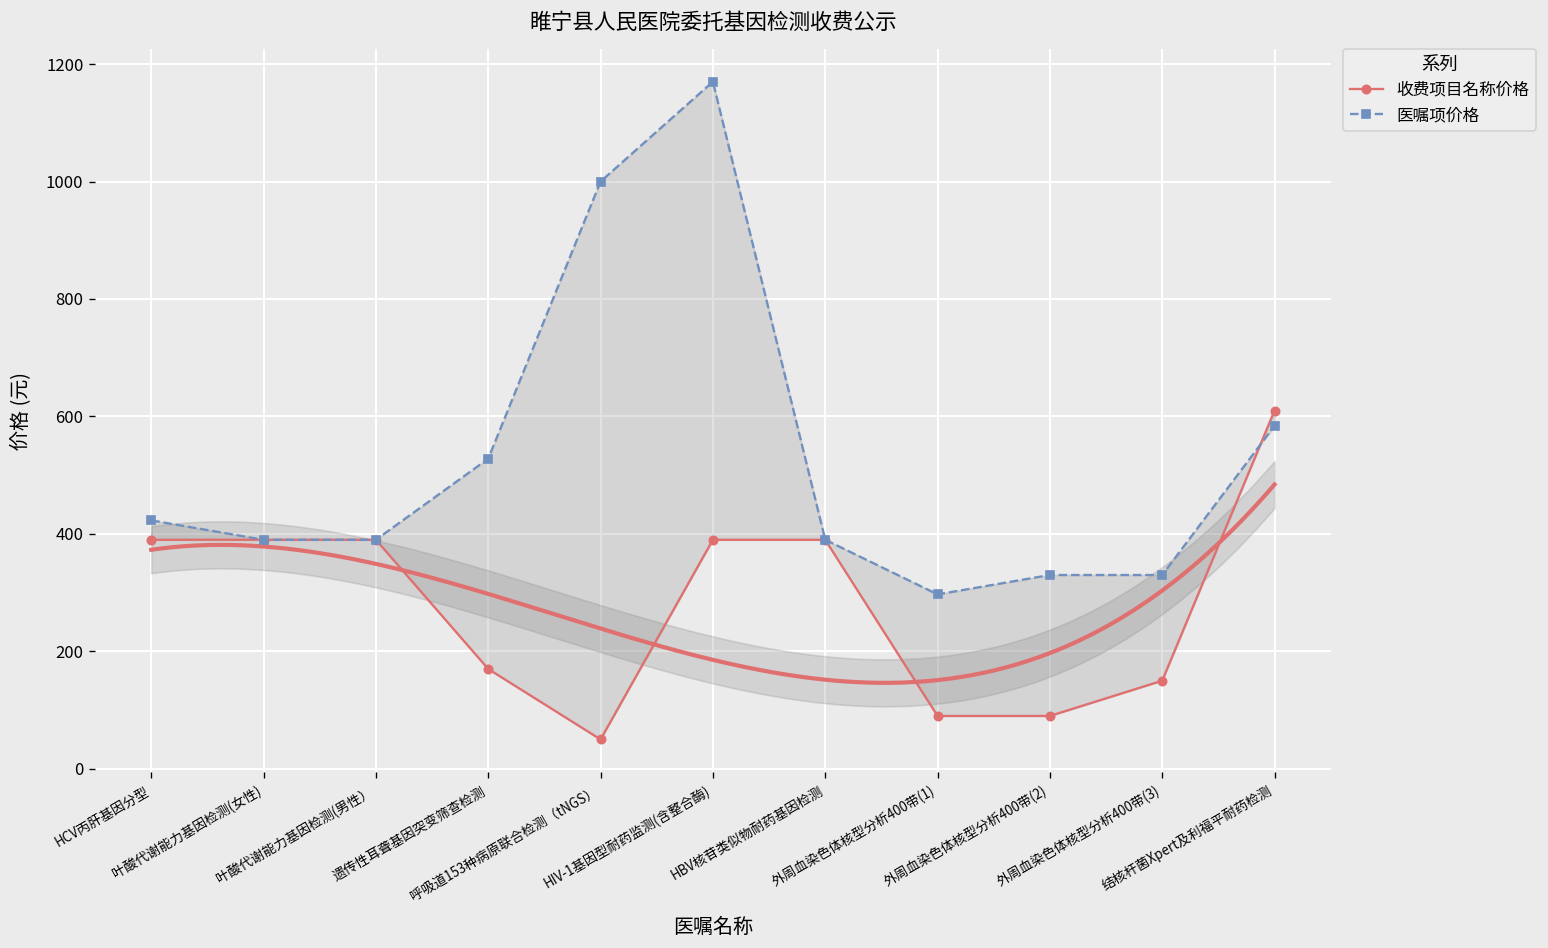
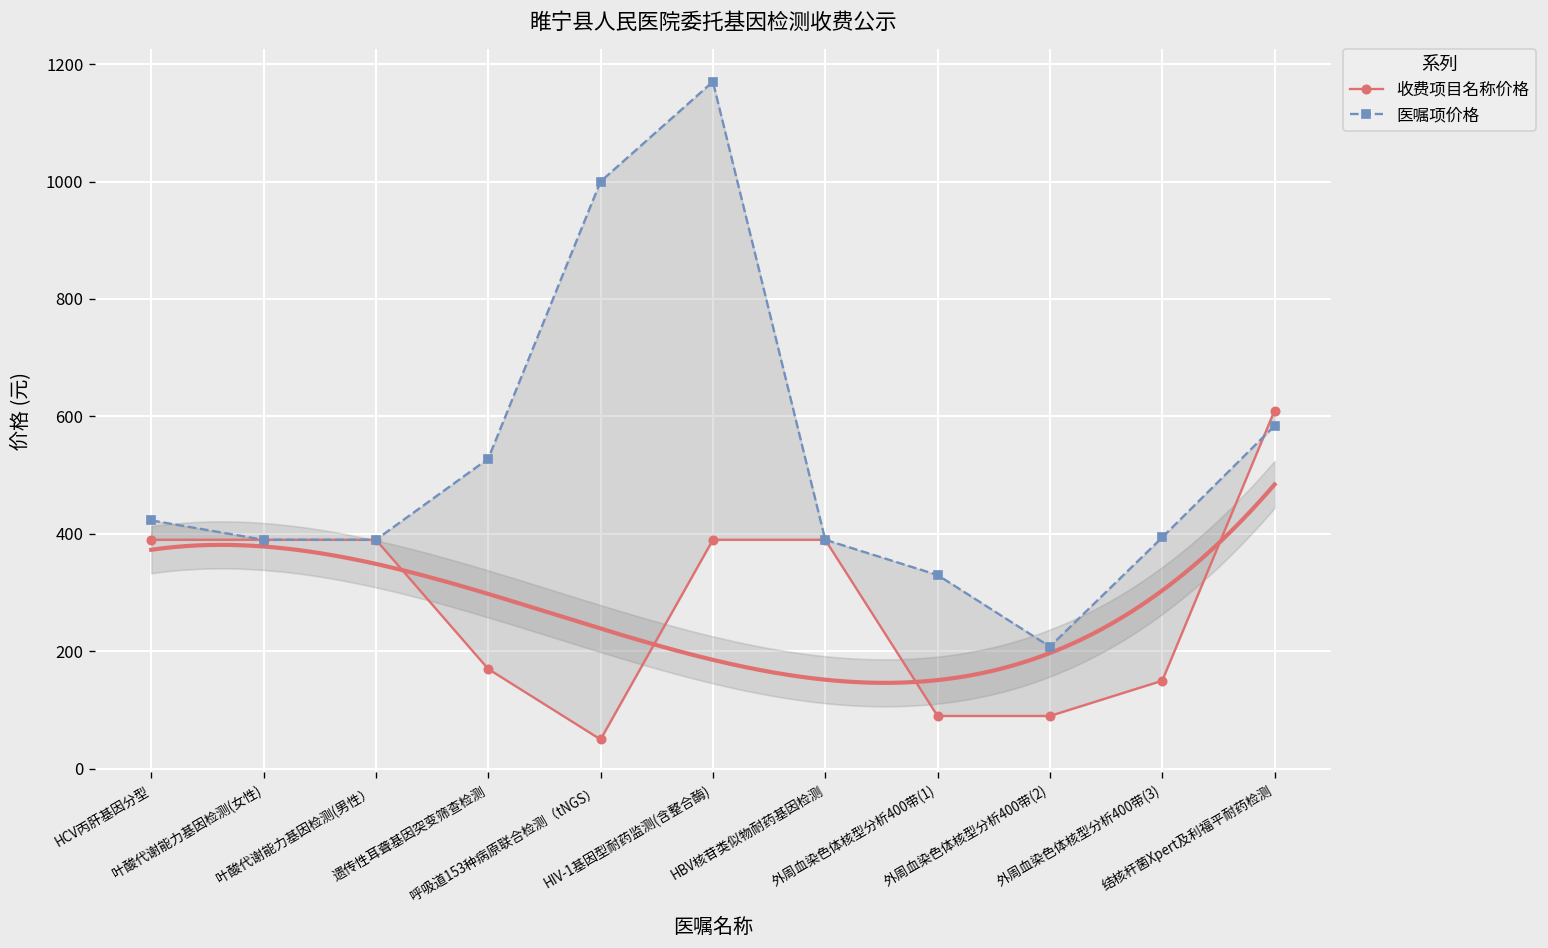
  {
    "医嘱项价格": {
-     "外周血染色体核型分析400带(1)": 300,
-     "外周血染色体核型分析400带(2)": 330,
-     "外周血染色体核型分析400带(3)": 330,
+     "外周血染色体核型分析400带(1)": 330,
+     "外周血染色体核型分析400带(2)": 210,
+     "外周血染色体核型分析400带(3)": 390,
      "结核杆菌Xpert及利福平耐药检测": 580
    }
  }
